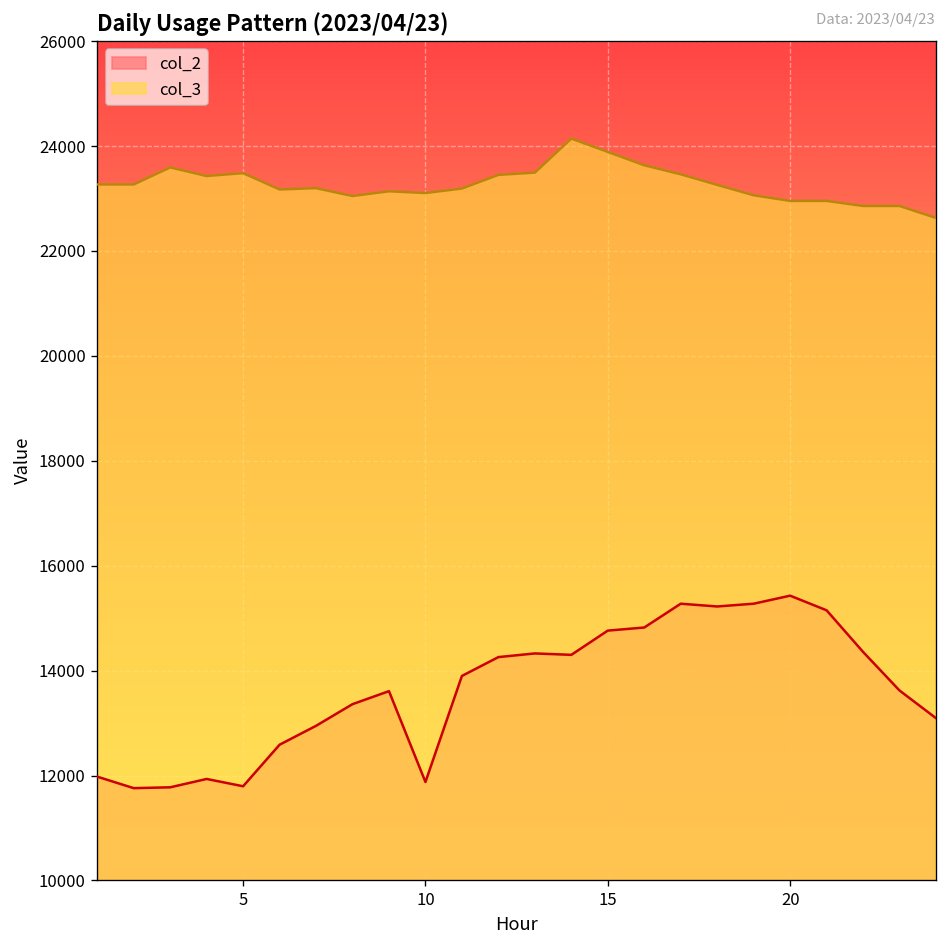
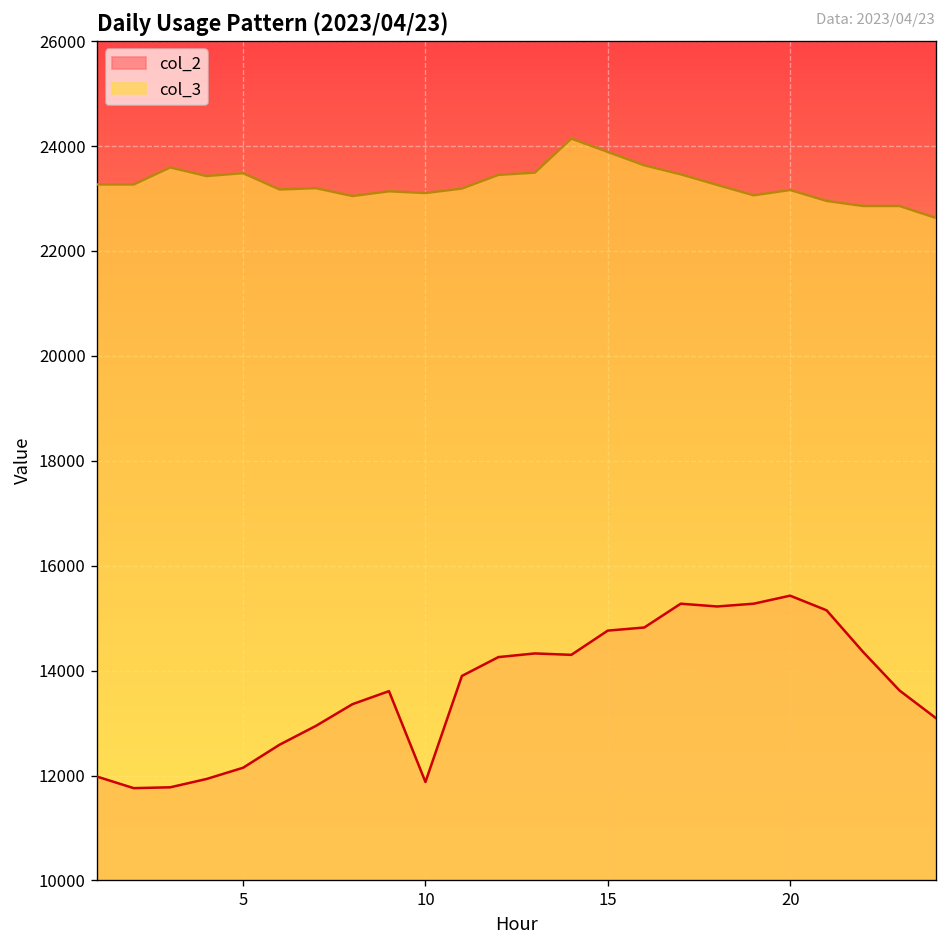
  {
    "col_2": {
-     "5": 11800,
+     "5": 12100,
      "10": 11900,
      "15": 14800,
      "20": 15400
    },
    "col_3": {
      "5": 23500,
      "10": 23100,
      "15": 23900,
-     "20": 23000
+     "20": 23200
    }
  }
